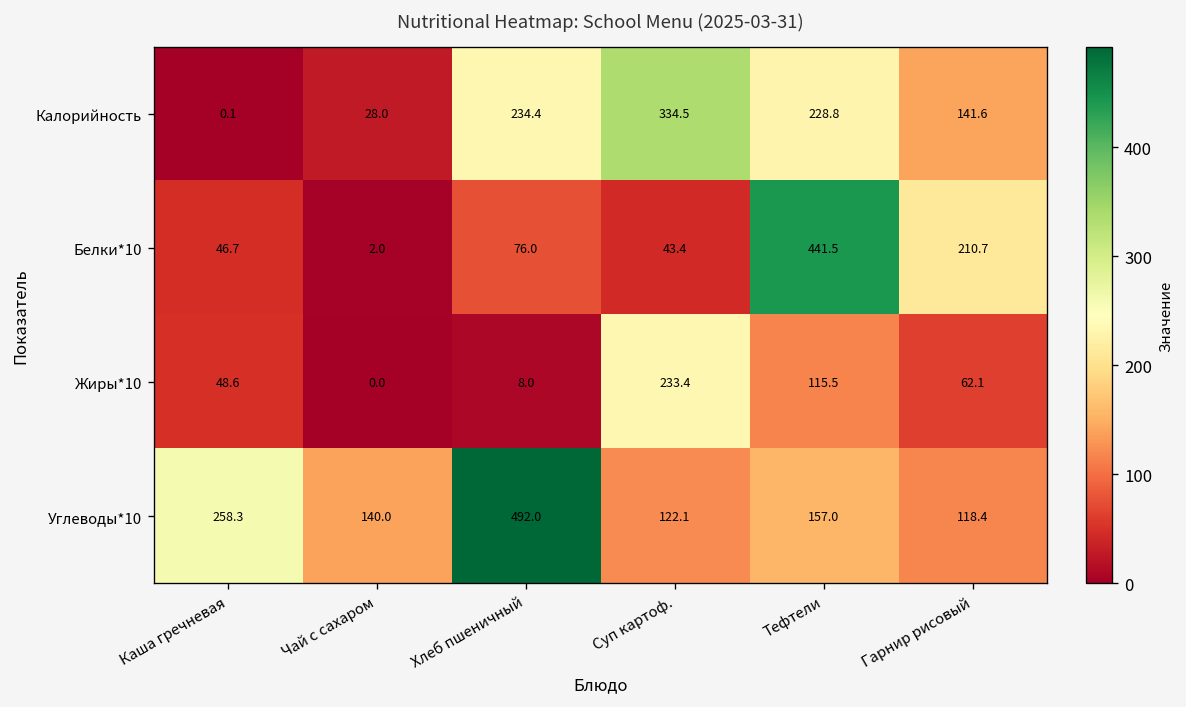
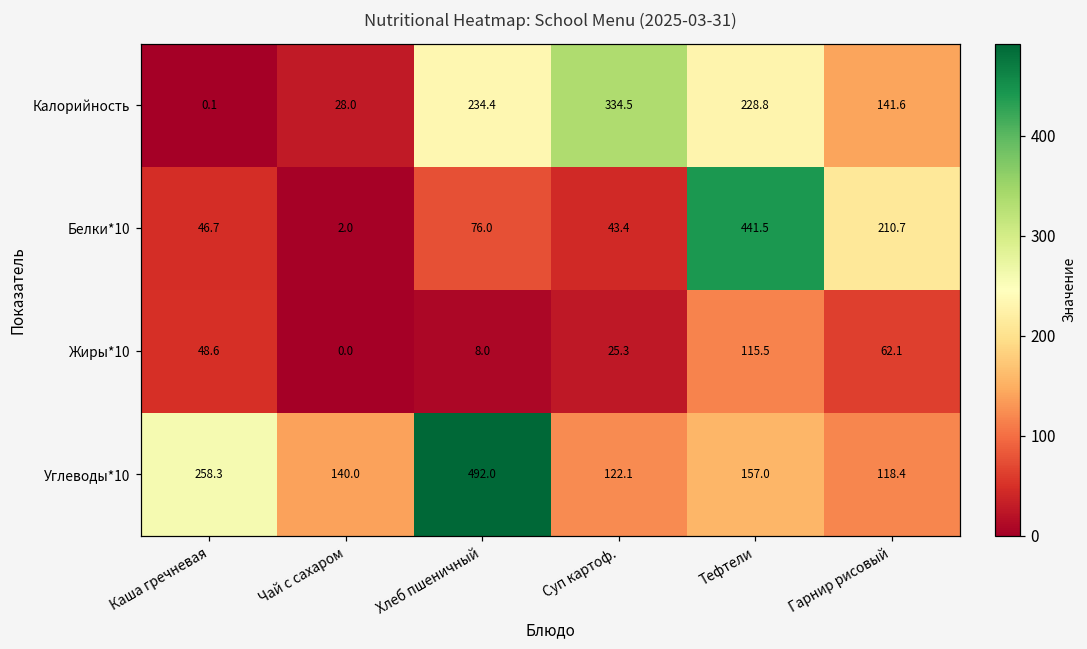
  {
    "Калорийность": {
      "Каша гречневая": 0.1,
      "Чай с сахаром": 28.0,
      "Хлеб пшеничный": 234.4,
      "Суп картоф.": 334.5,
      "Тефтели": 228.8,
      "Гарнир рисовый": 141.6
    },
    "Белки*10": {
      "Каша гречневая": 46.7,
      "Чай с сахаром": 2.0,
      "Хлеб пшеничный": 76.0,
      "Суп картоф.": 43.4,
      "Тефтели": 441.5,
      "Гарнир рисовый": 210.7
    },
    "Жиры*10": {
      "Каша гречневая": 48.6,
      "Чай с сахаром": 0.0,
      "Хлеб пшеничный": 8.0,
-     "Суп картоф.": 233.4,
+     "Суп картоф.": 25.3,
      "Тефтели": 115.5,
      "Гарнир рисовый": 62.1
    },
    "Углеводы*10": {
      "Каша гречневая": 258.3,
      "Чай с сахаром": 140.0,
      "Хлеб пшеничный": 492.0,
      "Суп картоф.": 122.1,
      "Тефтели": 157.0,
      "Гарнир рисовый": 118.4
    }
  }
